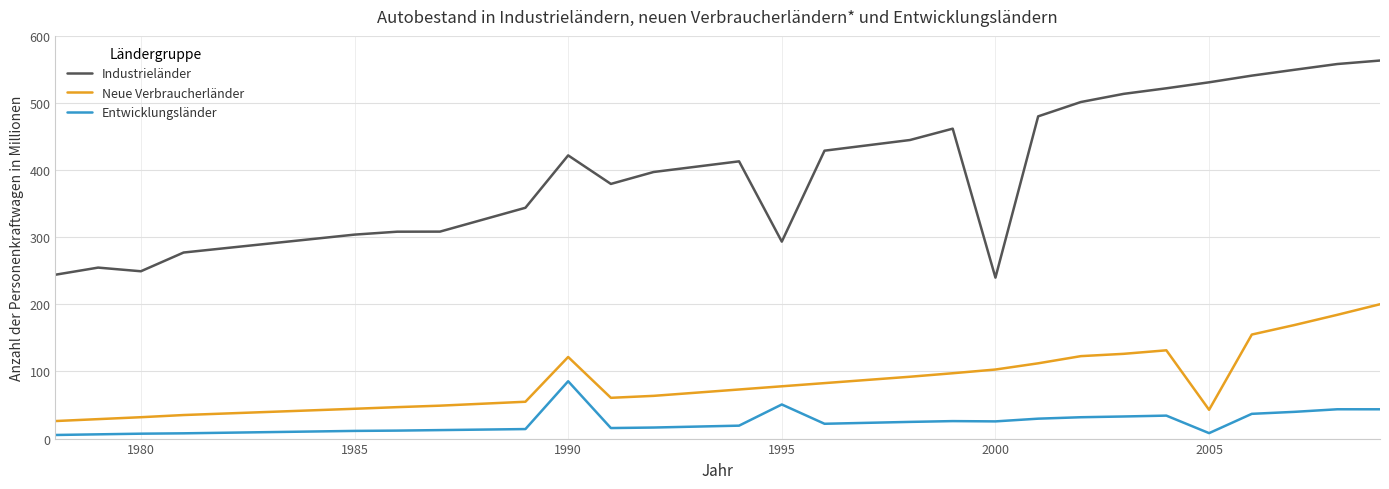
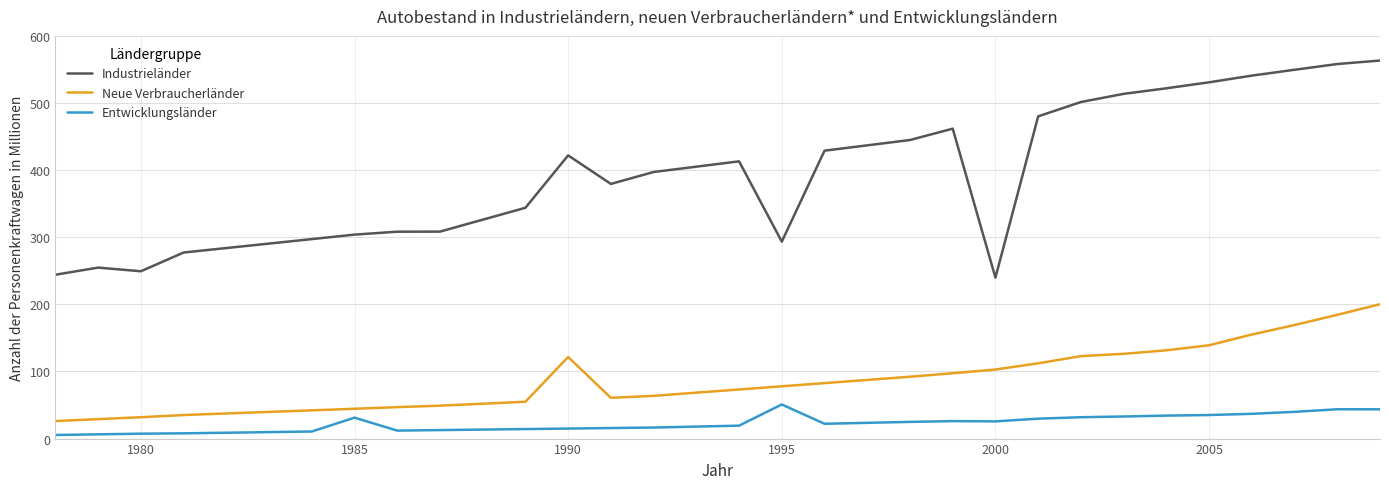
  {
    "Industrieländer": {
      "1980": 250,
      "1985": 300,
      "1990": 420,
      "1995": 290,
      "2000": 240,
      "2005": 530
    },
    "Neue Verbraucherländer": {
      "1980": 30,
      "1985": 40,
      "1990": 120,
      "1995": 80,
      "2000": 100,
-     "2005": 40
+     "2005": 140
    },
    "Entwicklungsländer": {
      "1980": 10,
-     "1985": 10,
-     "1990": 90,
+     "1985": 30,
+     "1990": 10,
      "1995": 50,
      "2000": 30,
-     "2005": 10
+     "2005": 40
    }
  }
